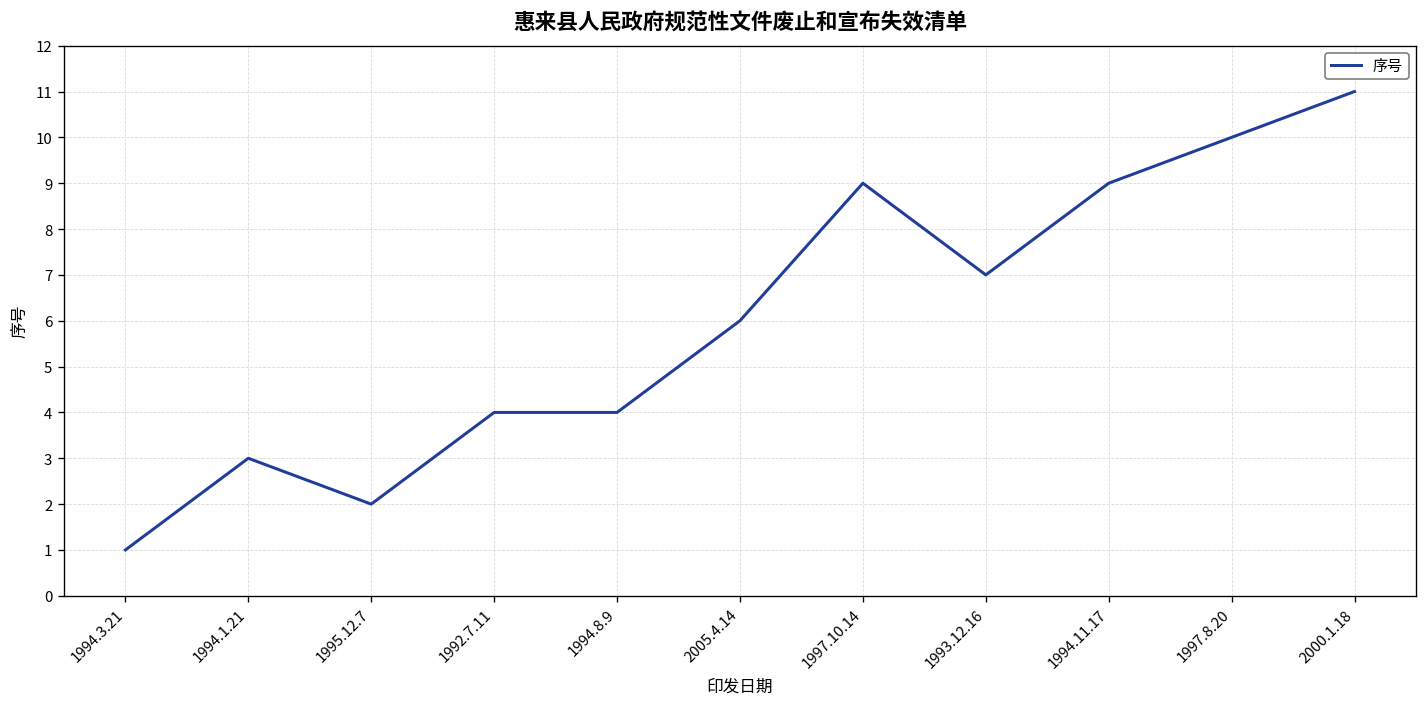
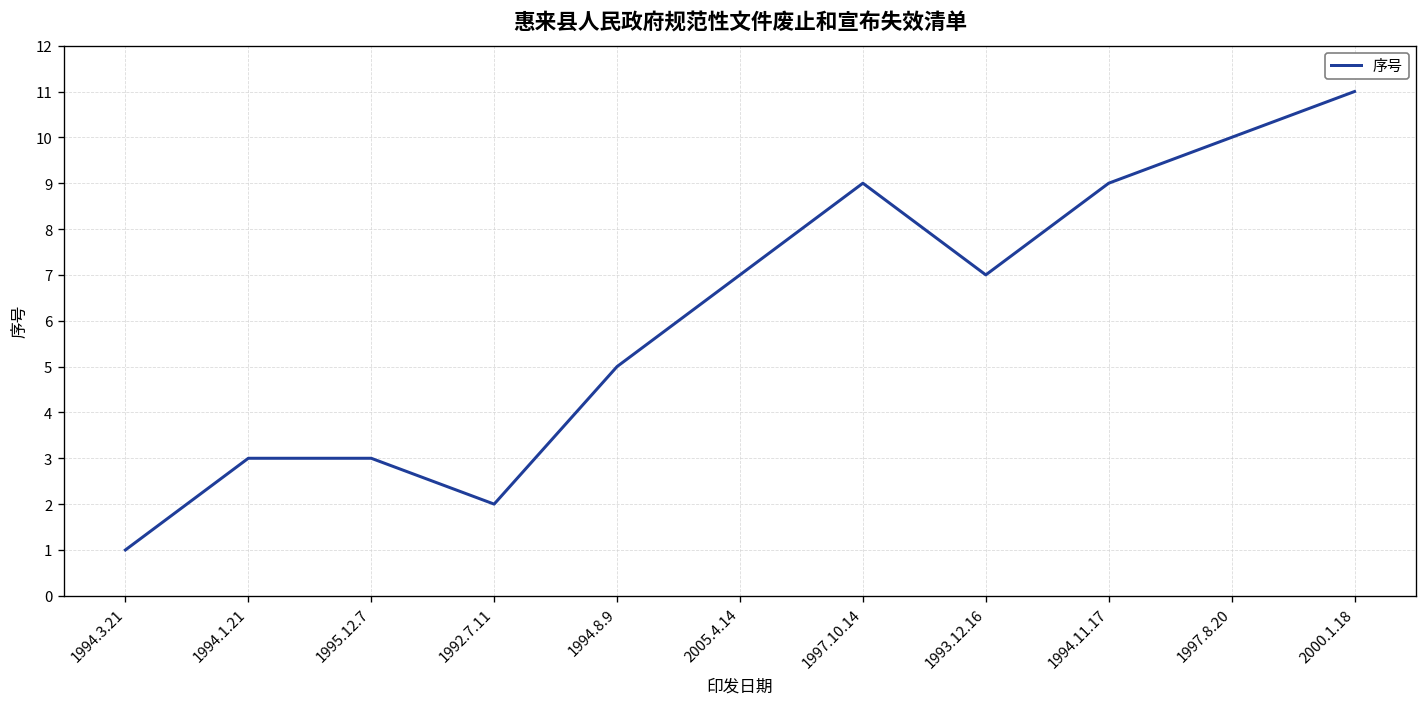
  {
    "1994.3.21": 1,
    "1994.1.21": 3,
-   "1995.12.7": 2,
-   "1992.7.11": 4,
-   "1994.8.9": 4,
-   "2005.4.14": 6,
+   "1995.12.7": 3,
+   "1992.7.11": 2,
+   "1994.8.9": 5,
+   "2005.4.14": 7,
    "1997.10.14": 9,
    "1993.12.16": 7,
    "1994.11.17": 9,
    "1997.8.20": 10,
    "2000.1.18": 11
  }
